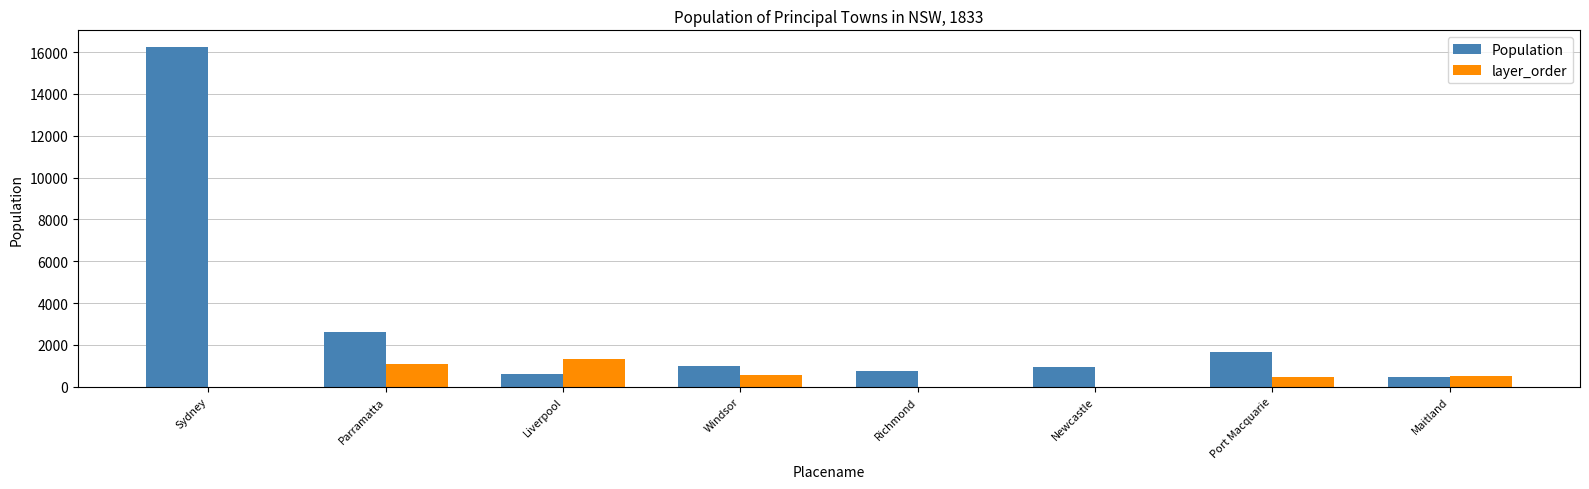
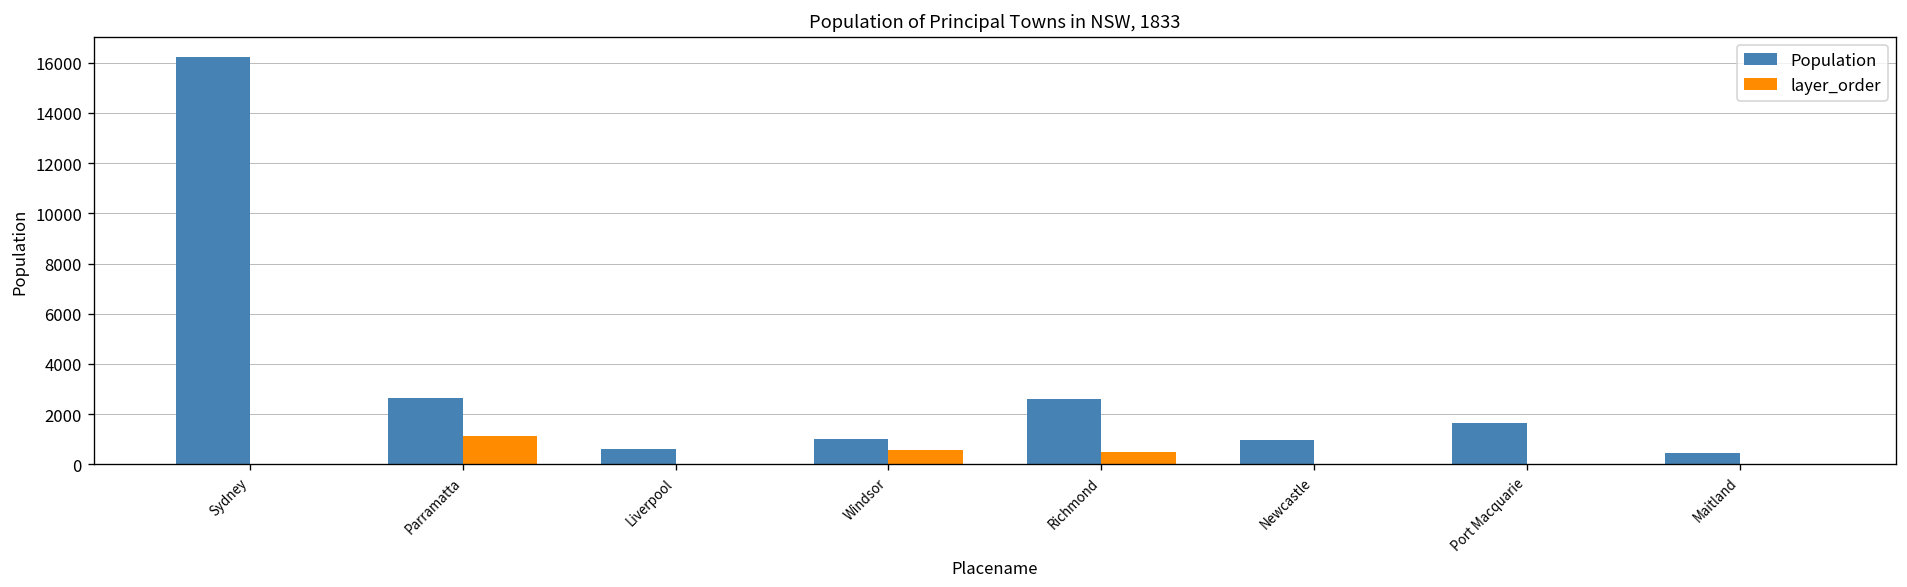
  {
    "Population": {
      "Sydney": 16200,
      "Parramatta": 2600,
      "Liverpool": 600,
      "Windsor": 1000,
-     "Richmond": 800,
+     "Richmond": 2600,
      "Newcastle": 1000,
      "Port Macquarie": 1600,
      "Maitland": 500
    },
    "layer_order": {
      "Sydney": 0,
      "Parramatta": 1100,
-     "Liverpool": 1300,
+     "Liverpool": 0,
      "Windsor": 600,
-     "Richmond": 0,
-     "Port Macquarie": 500,
-     "Maitland": 500
+     "Richmond": 500,
+     "Port Macquarie": 0,
+     "Maitland": 0
    }
  }
